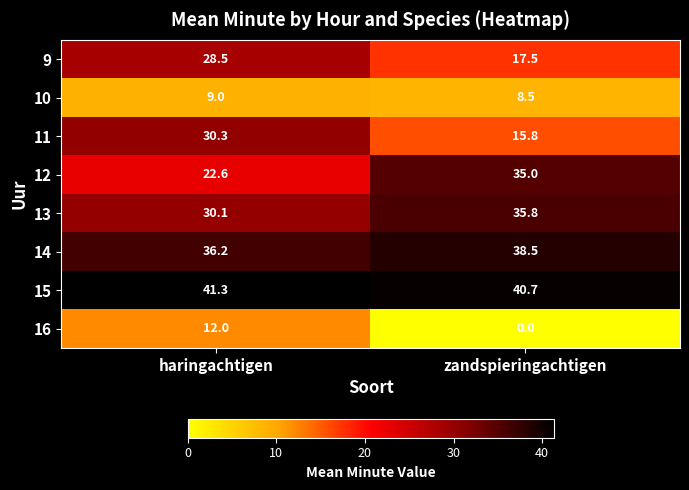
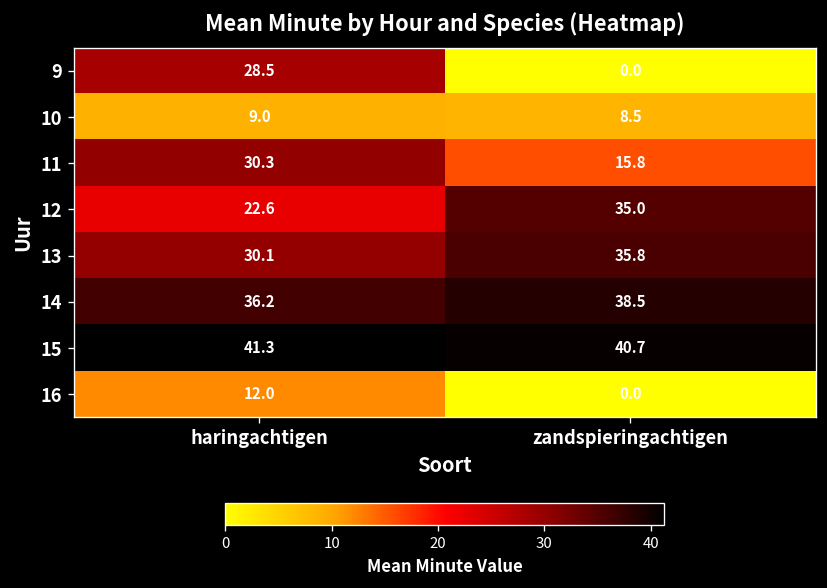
  {
    "9": {
      "haringachtigen": 28.5,
-     "zandspieringachtigen": 17.5
+     "zandspieringachtigen": 0.0
    },
    "10": {
      "haringachtigen": 9.0,
      "zandspieringachtigen": 8.5
    },
    "11": {
      "haringachtigen": 30.3,
      "zandspieringachtigen": 15.8
    },
    "12": {
      "haringachtigen": 22.6,
      "zandspieringachtigen": 35.0
    },
    "13": {
      "haringachtigen": 30.1,
      "zandspieringachtigen": 35.8
    },
    "14": {
      "haringachtigen": 36.2,
      "zandspieringachtigen": 38.5
    },
    "15": {
      "haringachtigen": 41.3,
      "zandspieringachtigen": 40.7
    },
    "16": {
      "haringachtigen": 12.0,
      "zandspieringachtigen": 0.0
    }
  }
